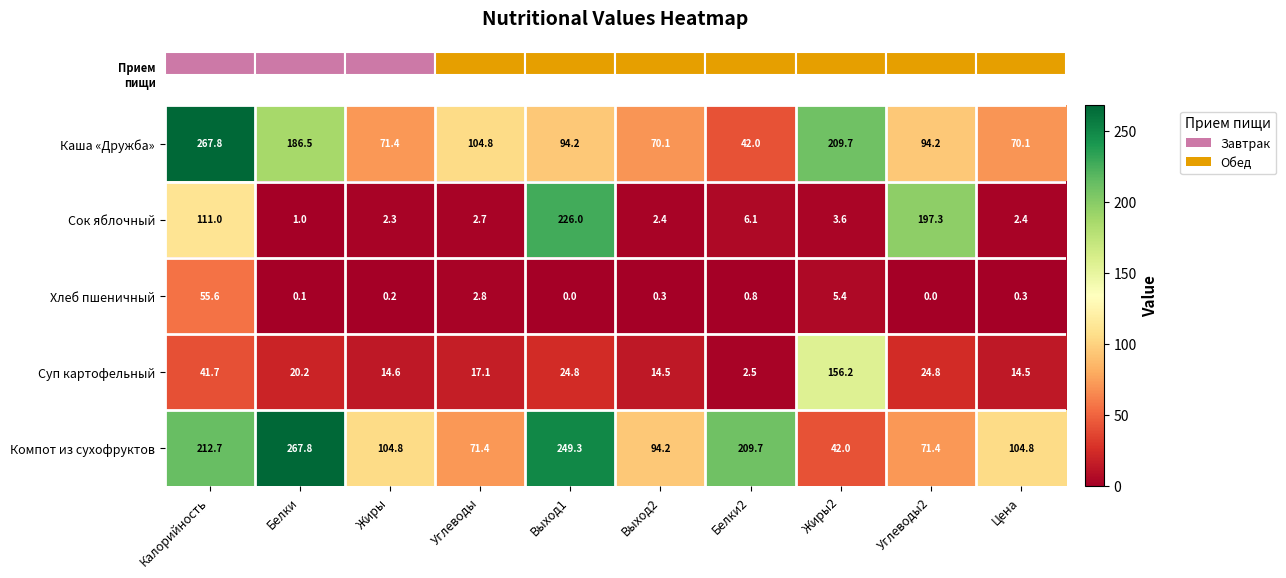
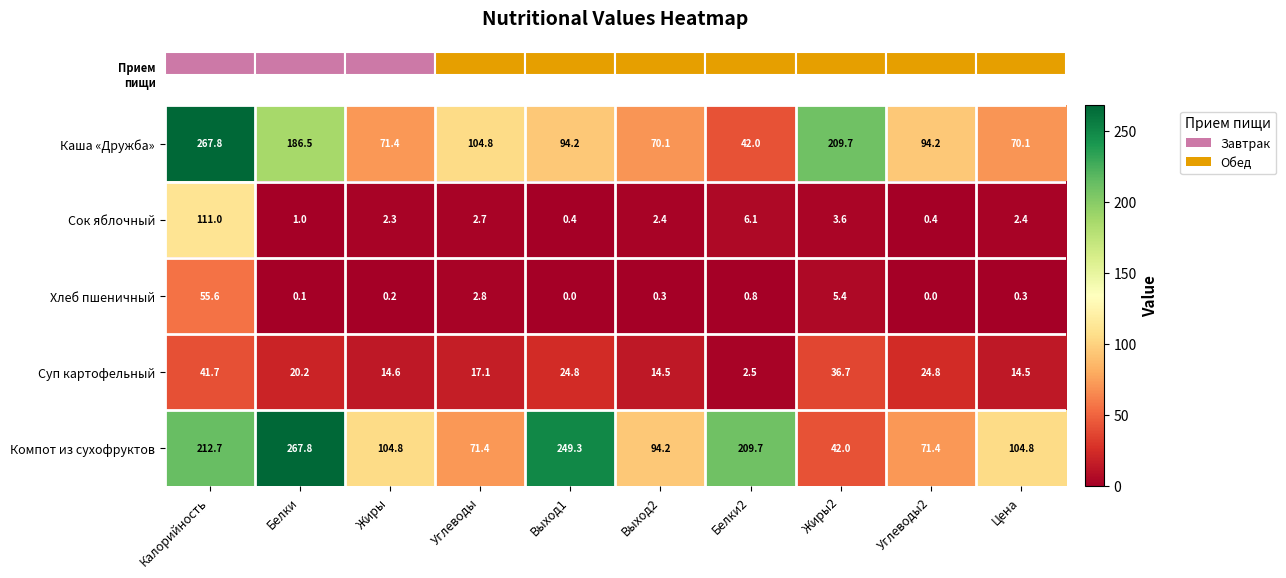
  {
    "Каша «Дружба»": {
      "Калорийность": 267.8,
      "Белки": 186.5,
      "Жиры": 71.4,
      "Углеводы": 104.8,
      "Выход1": 94.2,
      "Выход2": 70.1,
      "Белки2": 42.0,
      "Жиры2": 209.7,
      "Углеводы2": 94.2,
      "Цена": 70.1
    },
    "Сок яблочный": {
      "Калорийность": 111.0,
      "Белки": 1.0,
      "Жиры": 2.3,
      "Углеводы": 2.7,
-     "Выход1": 226.0,
+     "Выход1": 0.4,
      "Выход2": 2.4,
      "Белки2": 6.1,
      "Жиры2": 3.6,
-     "Углеводы2": 197.3,
+     "Углеводы2": 0.4,
      "Цена": 2.4
    },
    "Хлеб пшеничный": {
      "Калорийность": 55.6,
      "Белки": 0.1,
      "Жиры": 0.2,
      "Углеводы": 2.8,
      "Выход1": 0.0,
      "Выход2": 0.3,
      "Белки2": 0.8,
      "Жиры2": 5.4,
      "Углеводы2": 0.0,
      "Цена": 0.3
    },
    "Суп картофельный": {
      "Калорийность": 41.7,
      "Белки": 20.2,
      "Жиры": 14.6,
      "Углеводы": 17.1,
      "Выход1": 24.8,
      "Выход2": 14.5,
      "Белки2": 2.5,
-     "Жиры2": 156.2,
+     "Жиры2": 36.7,
      "Углеводы2": 24.8,
      "Цена": 14.5
    },
    "Компот из сухофруктов": {
      "Калорийность": 212.7,
      "Белки": 267.8,
      "Жиры": 104.8,
      "Углеводы": 71.4,
      "Выход1": 249.3,
      "Выход2": 94.2,
      "Белки2": 209.7,
      "Жиры2": 42.0,
      "Углеводы2": 71.4,
      "Цена": 104.8
    }
  }
